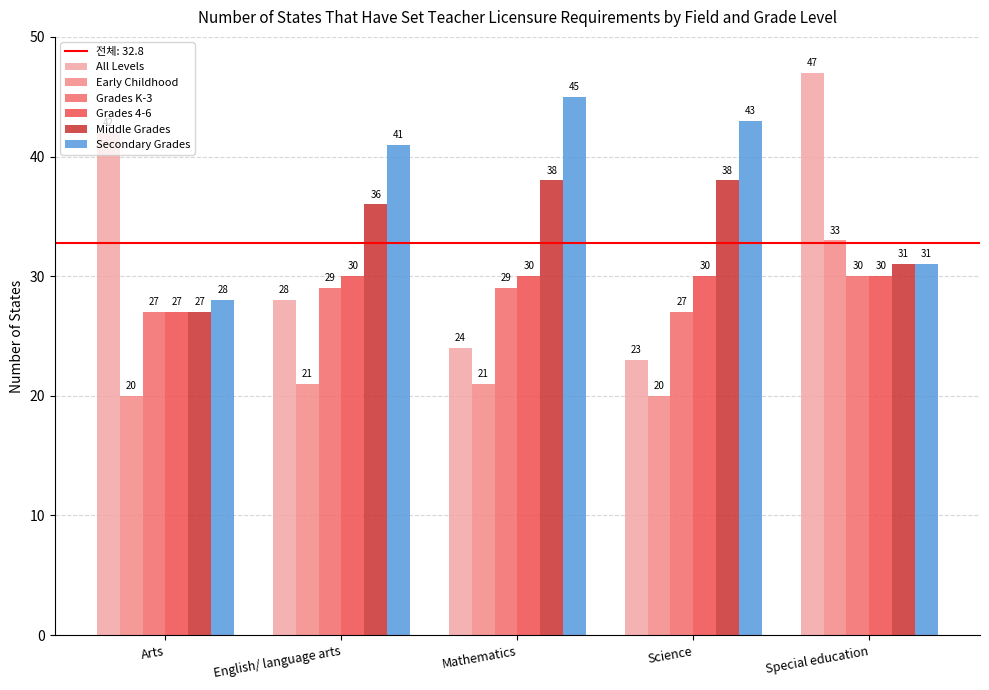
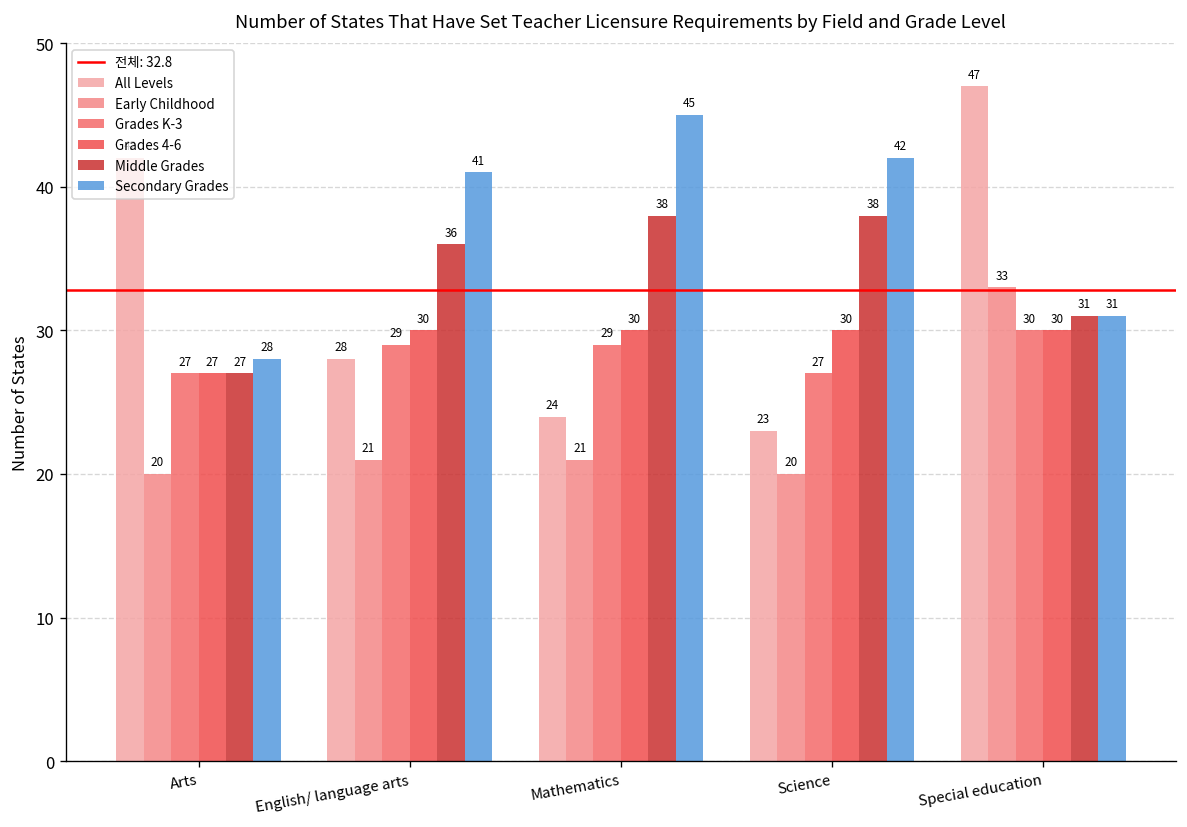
  {
    "Secondary Grades": {
      "Arts": 28,
      "English/ language arts": 41,
      "Mathematics": 45,
-     "Science": 43,
+     "Science": 42,
      "Special education": 31
    }
  }
